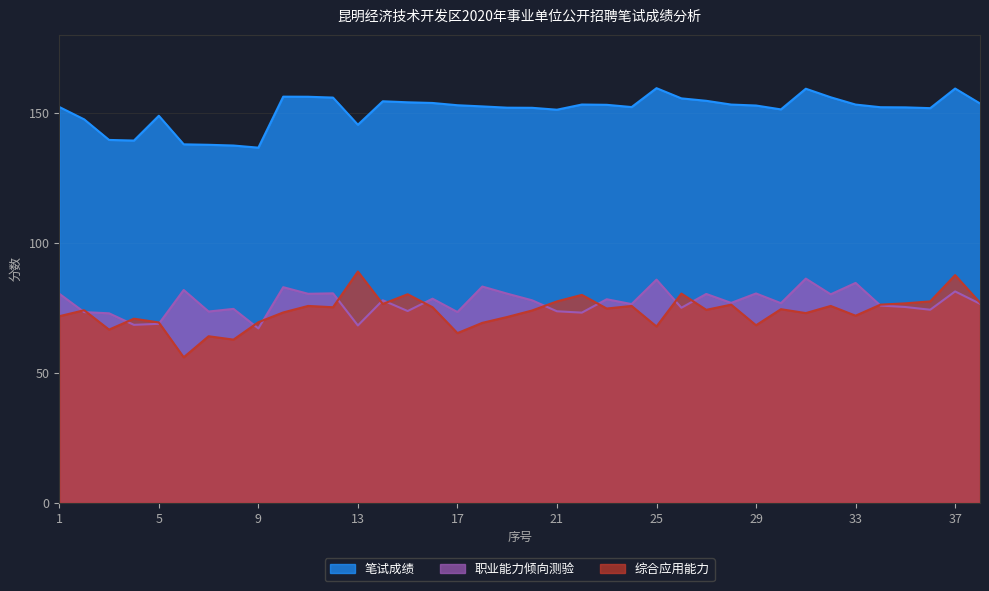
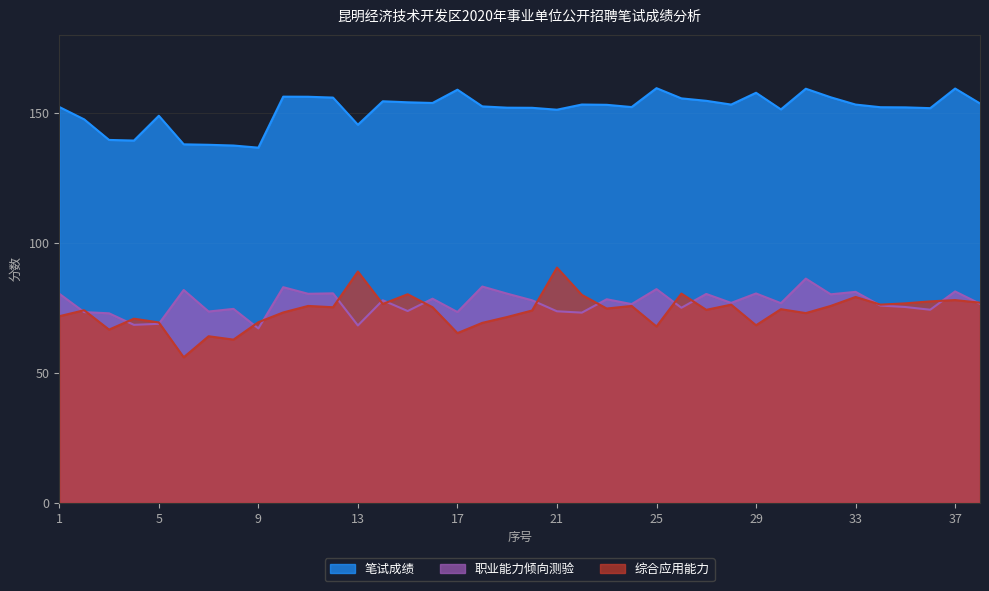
  {
    "笔试成绩": {
      "1": 152,
      "5": 149,
      "9": 137,
      "13": 145,
-     "17": 153,
+     "17": 159,
      "21": 151,
      "25": 159,
-     "29": 153,
+     "29": 158,
      "33": 153,
      "37": 159
    },
    "职业能力倾向测验": {
      "1": 80,
      "9": 67,
      "13": 68,
      "17": 73,
      "21": 74,
-     "25": 86,
+     "25": 82,
      "29": 81,
-     "33": 85,
+     "33": 81,
      "37": 81
    },
    "综合应用能力": {
      "1": 72,
      "9": 70,
      "13": 89,
      "17": 65,
-     "21": 78,
+     "21": 91,
      "25": 68,
      "29": 68,
-     "33": 72,
-     "37": 88
+     "33": 79,
+     "37": 78
    }
  }
